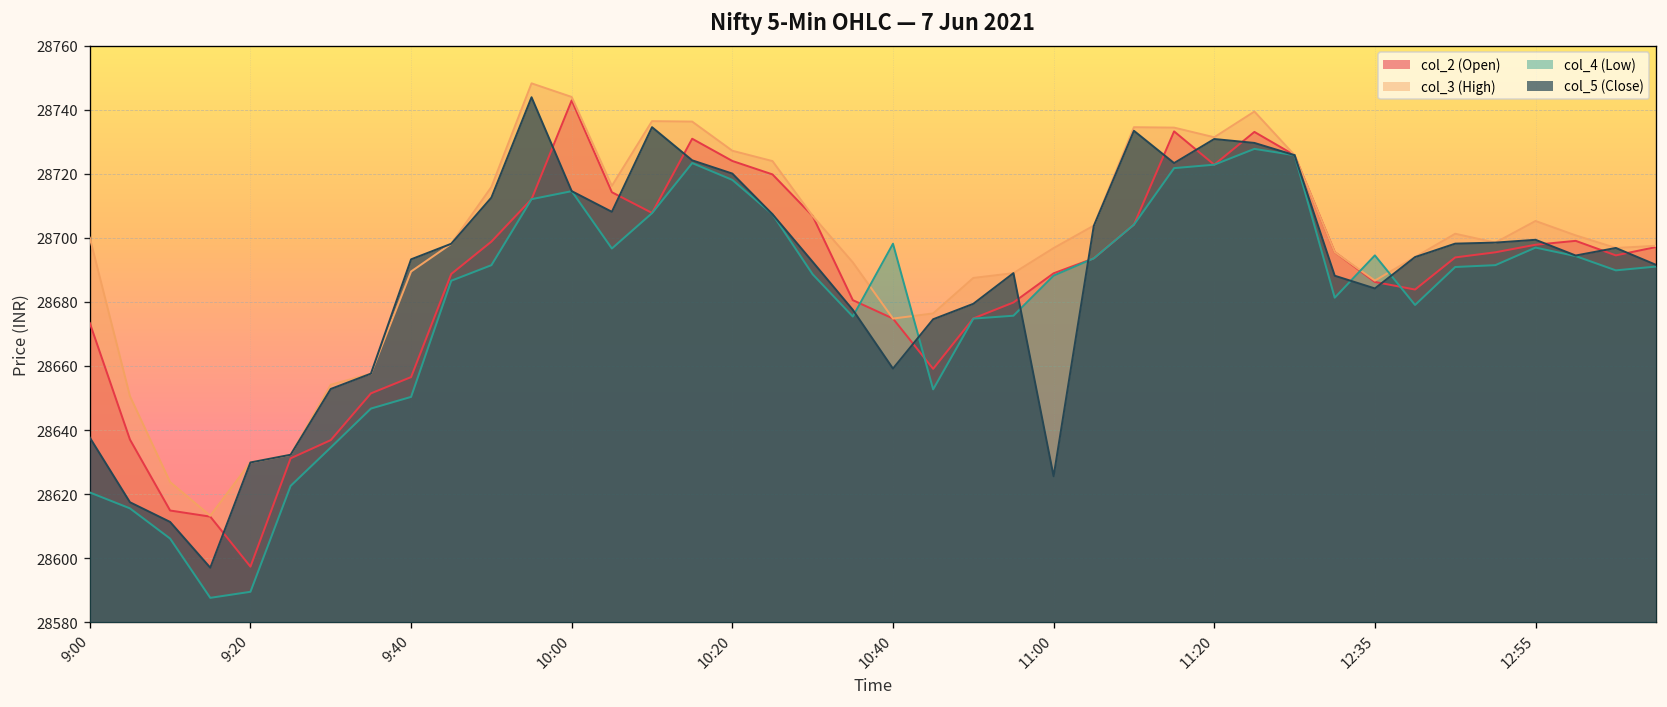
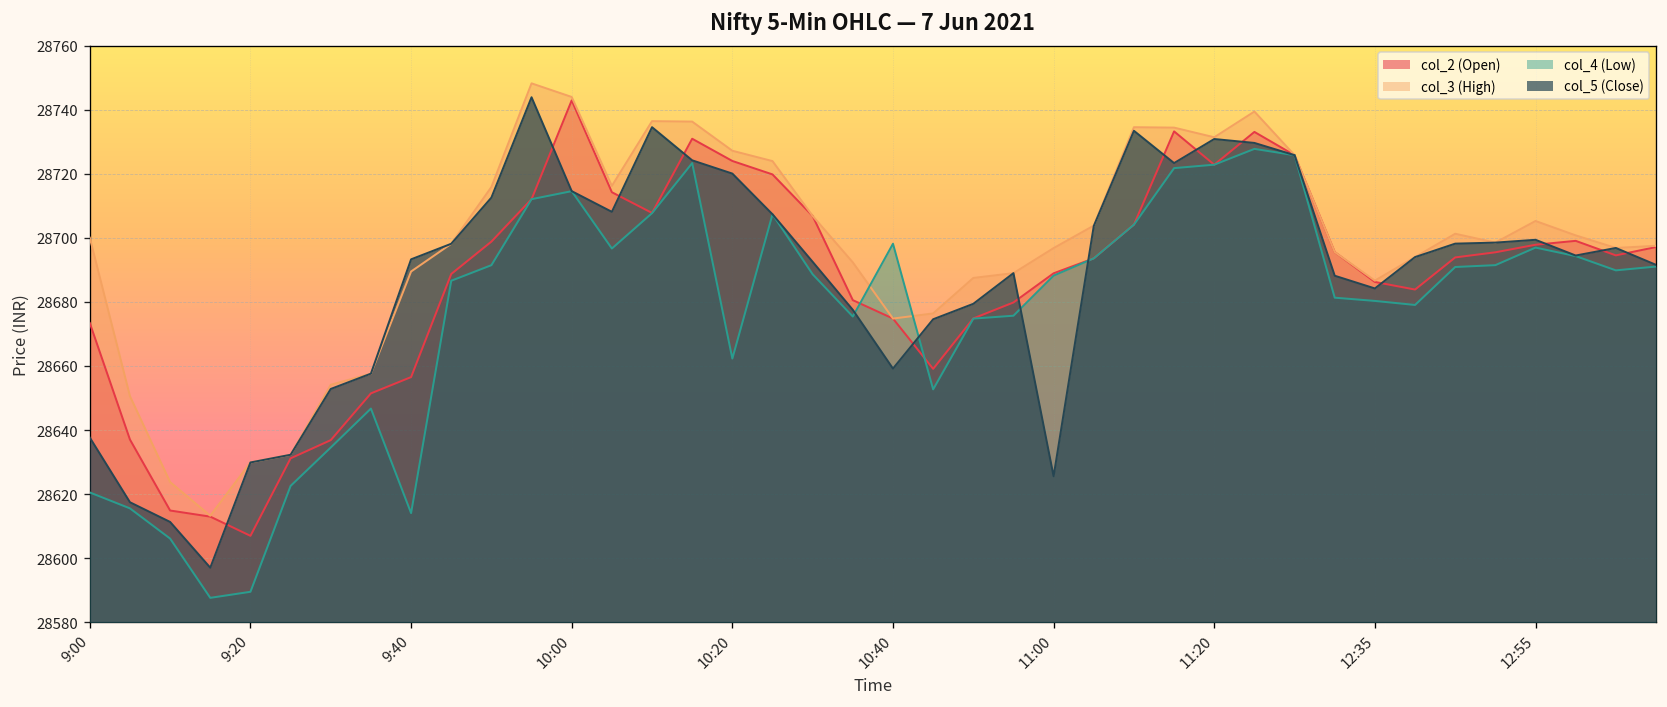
  {
    "col_2 (Open)": {
      "9:00": 28673,
-     "9:20": 28597,
+     "9:20": 28607,
      "9:40": 28657,
      "10:00": 28743,
      "10:20": 28724
    },
    "col_3 (High)": {
      "9:00": 28700,
      "9:40": 28689,
      "10:00": 28744,
      "10:20": 28727,
      "11:00": 28697,
      "12:55": 28705
    },
    "col_4 (Low)": {
      "9:00": 28621,
      "9:20": 28590,
-     "9:40": 28650,
-     "10:20": 28718,
+     "9:40": 28614,
+     "10:20": 28662,
      "10:40": 28698,
-     "12:35": 28695
+     "12:35": 28680
    },
    "col_5 (Close)": {
      "9:00": 28638,
      "9:40": 28693,
      "10:20": 28720,
      "10:40": 28659,
      "11:00": 28626,
      "12:35": 28684,
      "12:55": 28699
    }
  }
